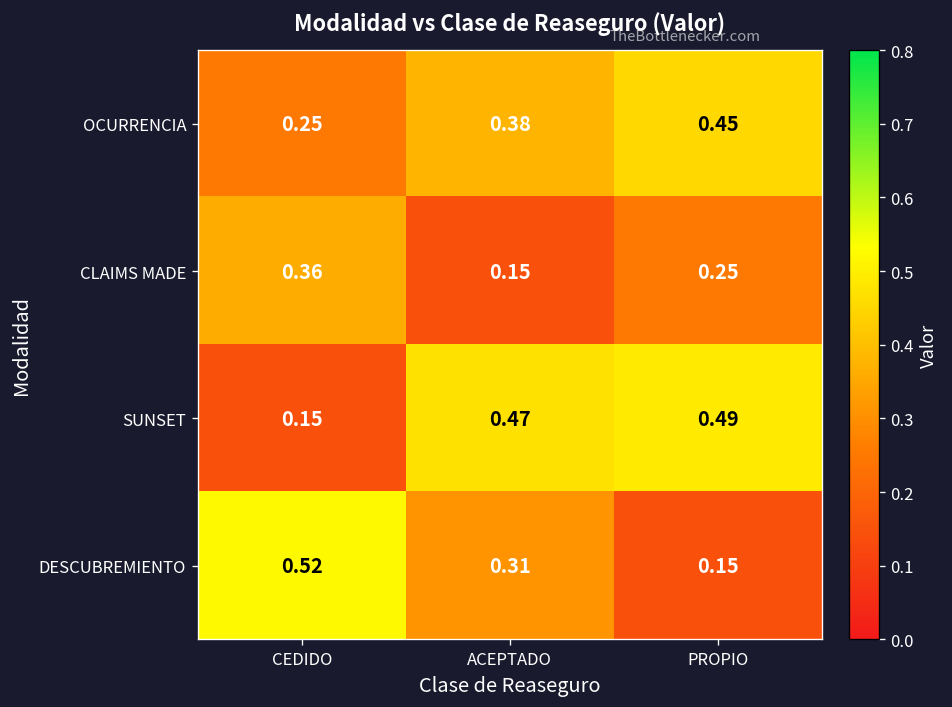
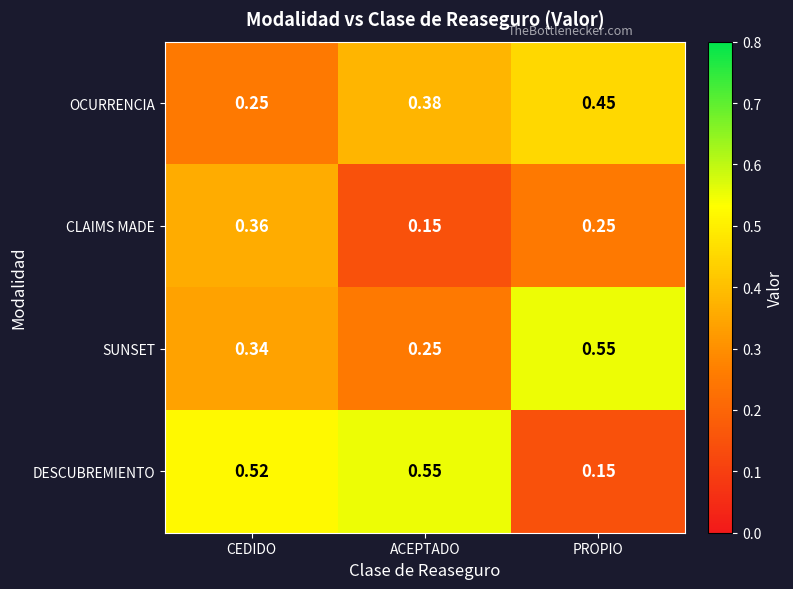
  {
    "OCURRENCIA": {
      "CEDIDO": 0.25,
      "ACEPTADO": 0.38,
      "PROPIO": 0.45
    },
    "CLAIMS MADE": {
      "CEDIDO": 0.36,
      "ACEPTADO": 0.15,
      "PROPIO": 0.25
    },
    "SUNSET": {
-     "CEDIDO": 0.15,
-     "ACEPTADO": 0.47,
-     "PROPIO": 0.49
+     "CEDIDO": 0.34,
+     "ACEPTADO": 0.25,
+     "PROPIO": 0.55
    },
    "DESCUBREMIENTO": {
      "CEDIDO": 0.52,
-     "ACEPTADO": 0.31,
+     "ACEPTADO": 0.55,
      "PROPIO": 0.15
    }
  }
